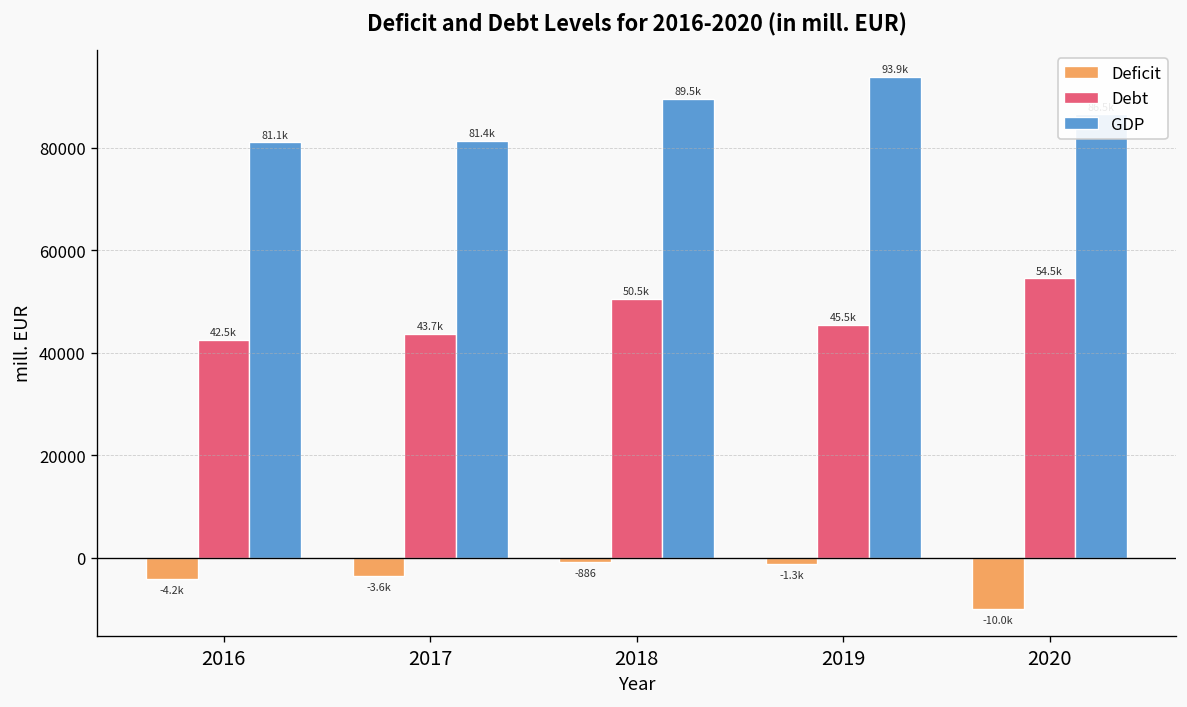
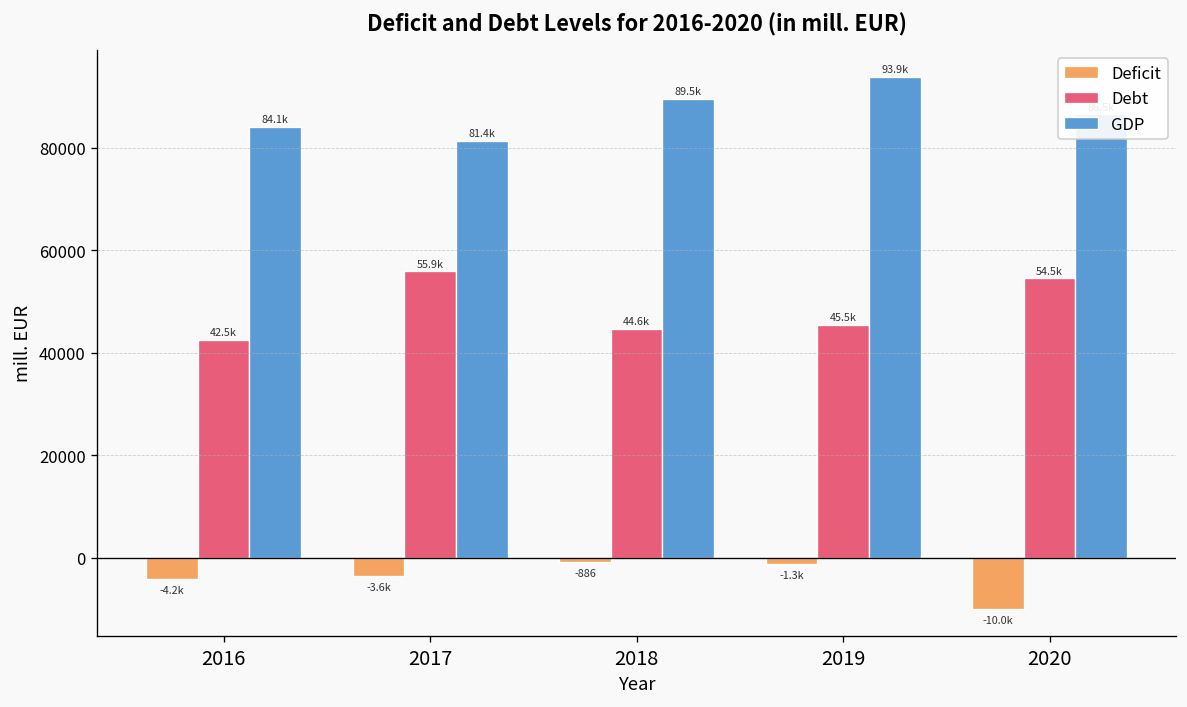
  {
    "Deficit": {
      "2016": "-4.2k",
      "2017": "-3.6k",
      "2018": "-886",
      "2019": "-1.3k",
      "2020": "-10.0k"
    },
    "Debt": {
      "2016": "42.5k",
-     "2017": "43.7k",
-     "2018": "50.5k",
+     "2017": "55.9k",
+     "2018": "44.6k",
      "2019": "45.5k",
      "2020": "54.5k"
    },
    "GDP": {
-     "2016": "81.1k",
+     "2016": "84.1k",
      "2017": "81.4k",
      "2018": "89.5k",
      "2019": "93.9k"
    }
  }
